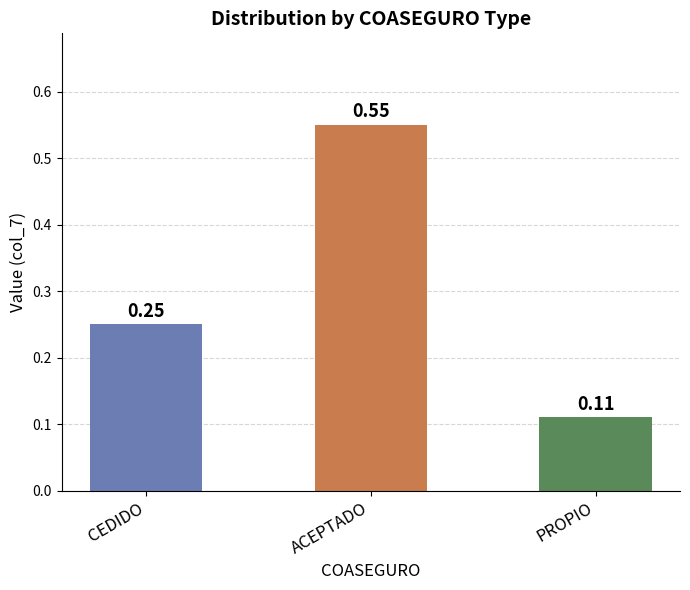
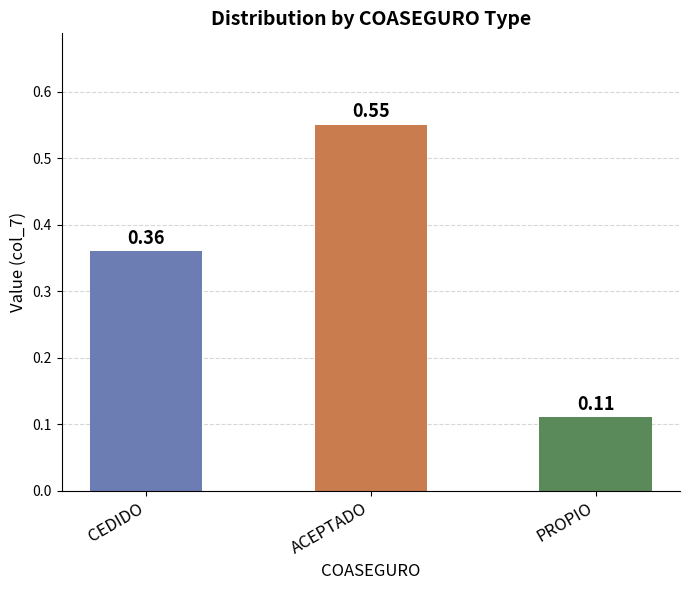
  {
-   "CEDIDO": 0.25,
+   "CEDIDO": 0.36,
    "ACEPTADO": 0.55,
    "PROPIO": 0.11
  }
